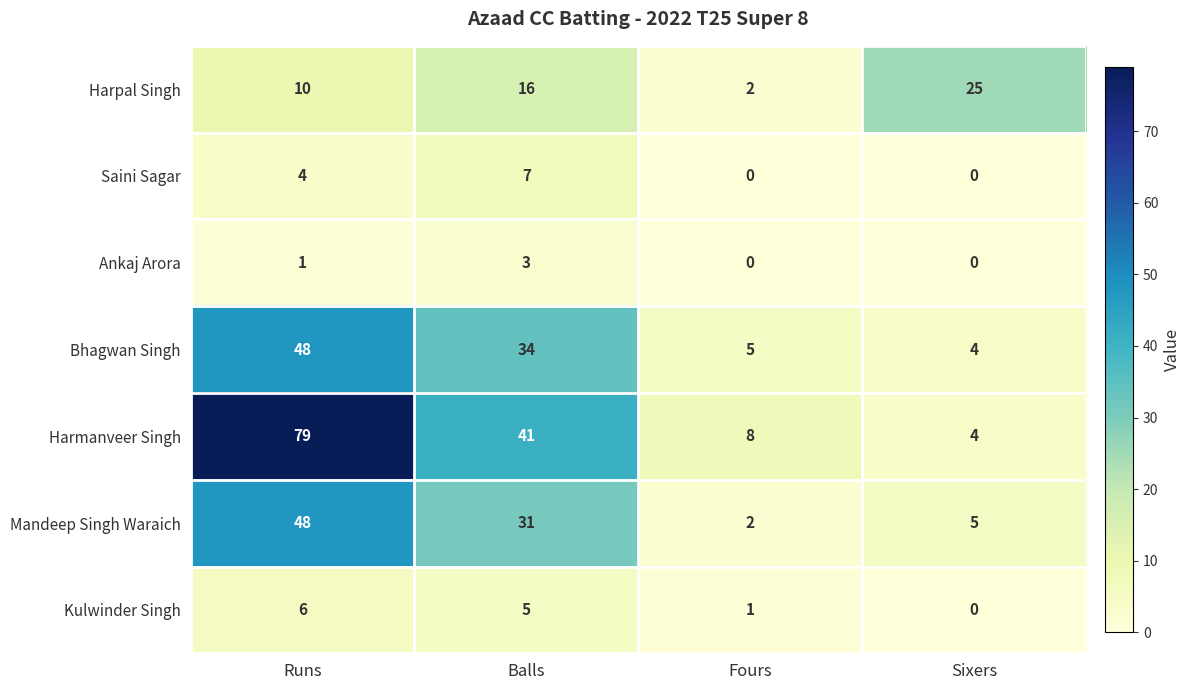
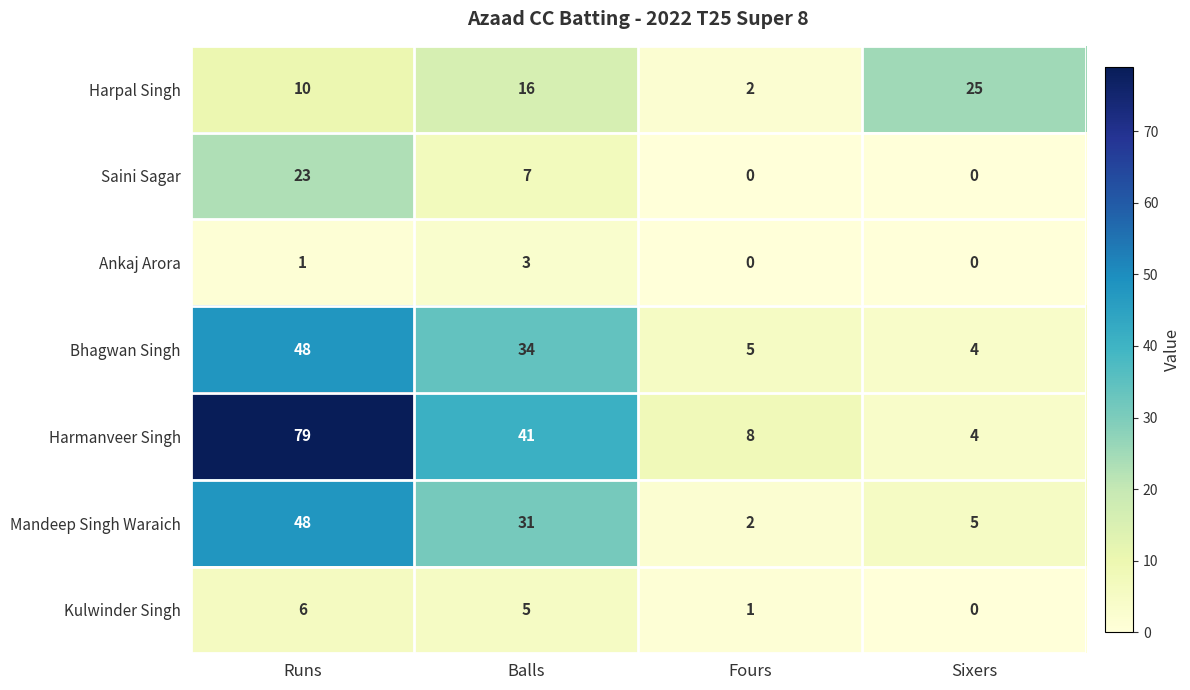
  {
    "Harpal Singh": {
      "Runs": 10,
      "Balls": 16,
      "Fours": 2,
      "Sixers": 25
    },
    "Saini Sagar": {
-     "Runs": 4,
+     "Runs": 23,
      "Balls": 7,
      "Fours": 0,
      "Sixers": 0
    },
    "Ankaj Arora": {
      "Runs": 1,
      "Balls": 3,
      "Fours": 0,
      "Sixers": 0
    },
    "Bhagwan Singh": {
      "Runs": 48,
      "Balls": 34,
      "Fours": 5,
      "Sixers": 4
    },
    "Harmanveer Singh": {
      "Runs": 79,
      "Balls": 41,
      "Fours": 8,
      "Sixers": 4
    },
    "Mandeep Singh Waraich": {
      "Runs": 48,
      "Balls": 31,
      "Fours": 2,
      "Sixers": 5
    },
    "Kulwinder Singh": {
      "Runs": 6,
      "Balls": 5,
      "Fours": 1,
      "Sixers": 0
    }
  }
